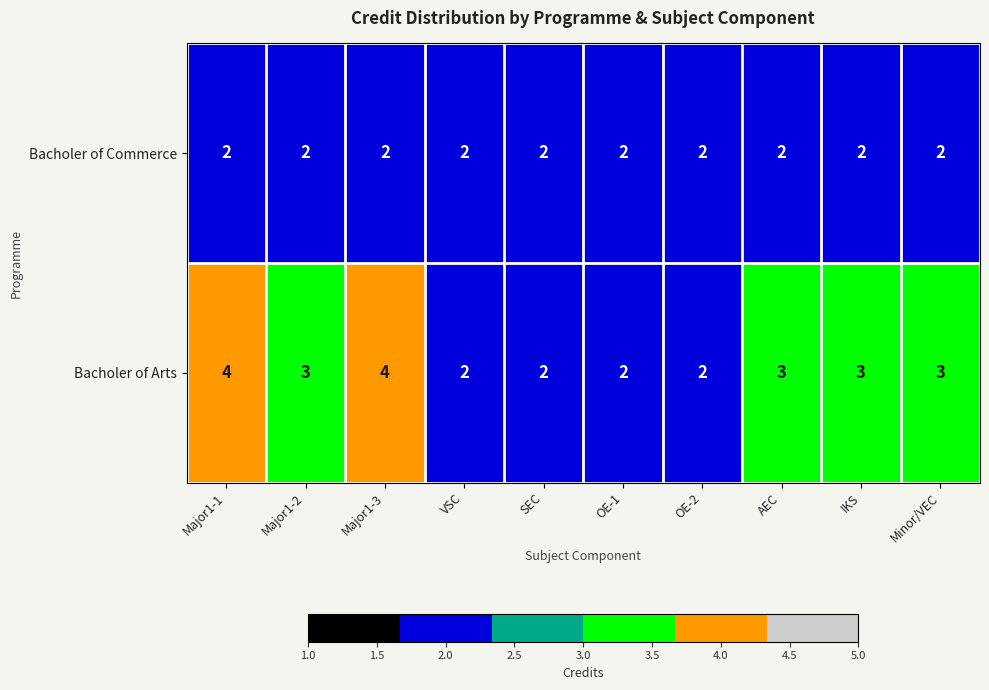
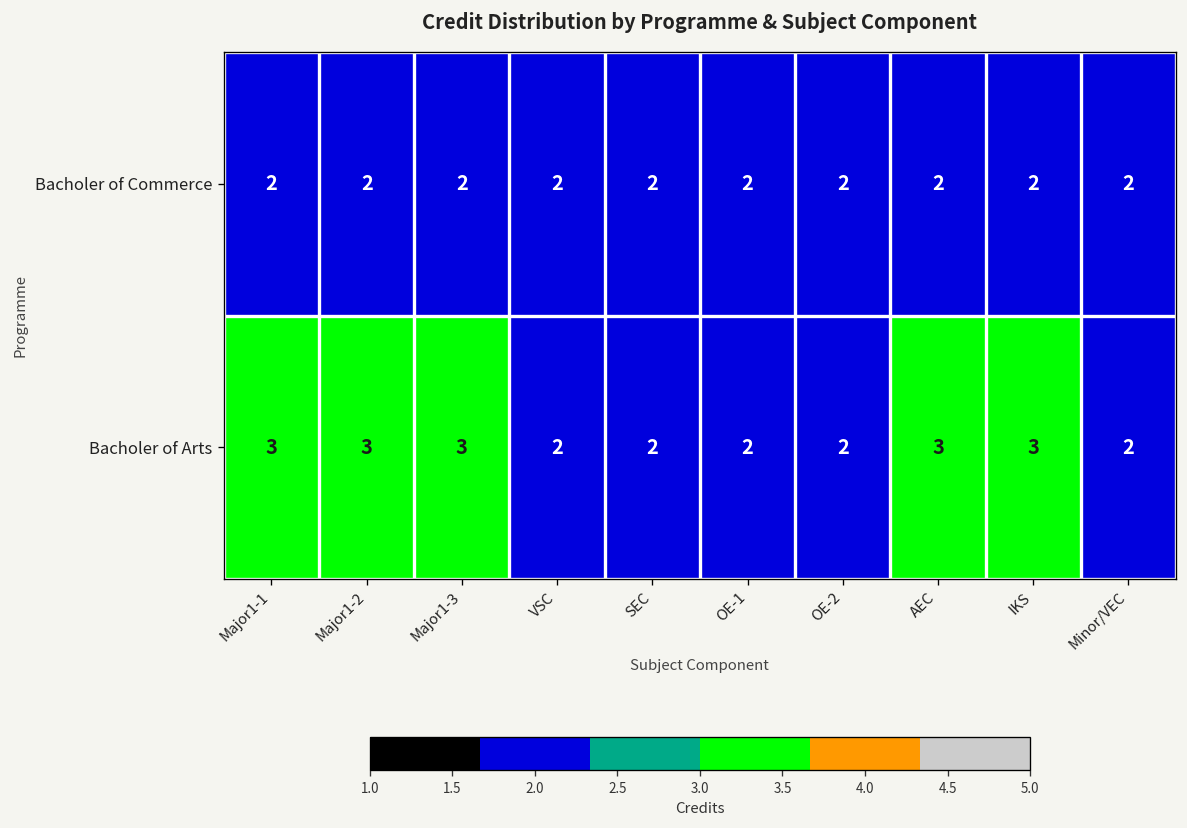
  {
    "Bacholer of Commerce": {
      "Major1-1": 2,
      "Major1-2": 2,
      "Major1-3": 2,
      "VSC": 2,
      "SEC": 2,
      "OE-1": 2,
      "OE-2": 2,
      "AEC": 2,
      "IKS": 2,
      "Minor/VEC": 2
    },
    "Bacholer of Arts": {
-     "Major1-1": 4,
+     "Major1-1": 3,
      "Major1-2": 3,
-     "Major1-3": 4,
+     "Major1-3": 3,
      "VSC": 2,
      "SEC": 2,
      "OE-1": 2,
      "OE-2": 2,
      "AEC": 3,
      "IKS": 3,
-     "Minor/VEC": 3
+     "Minor/VEC": 2
    }
  }
